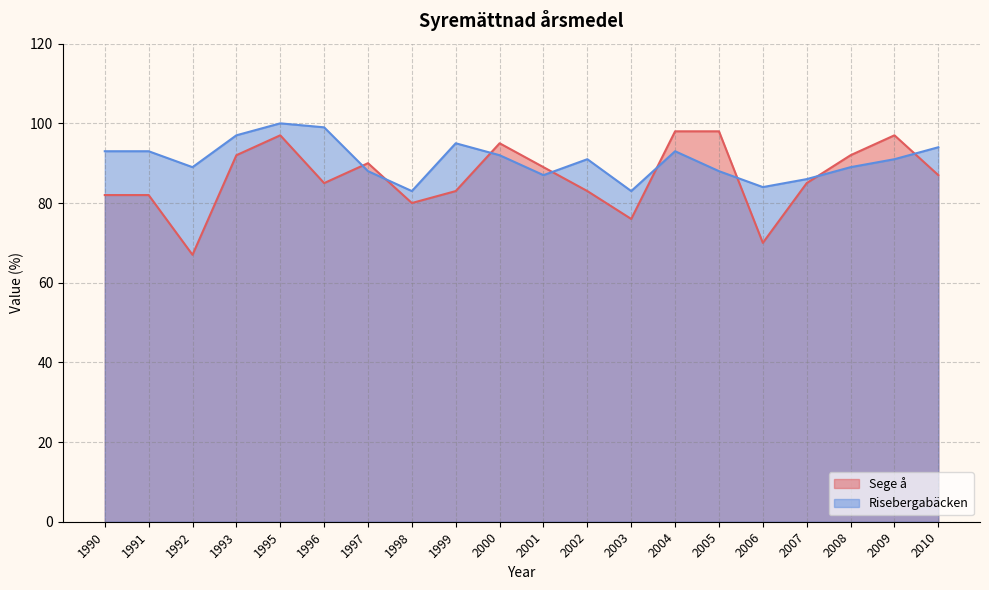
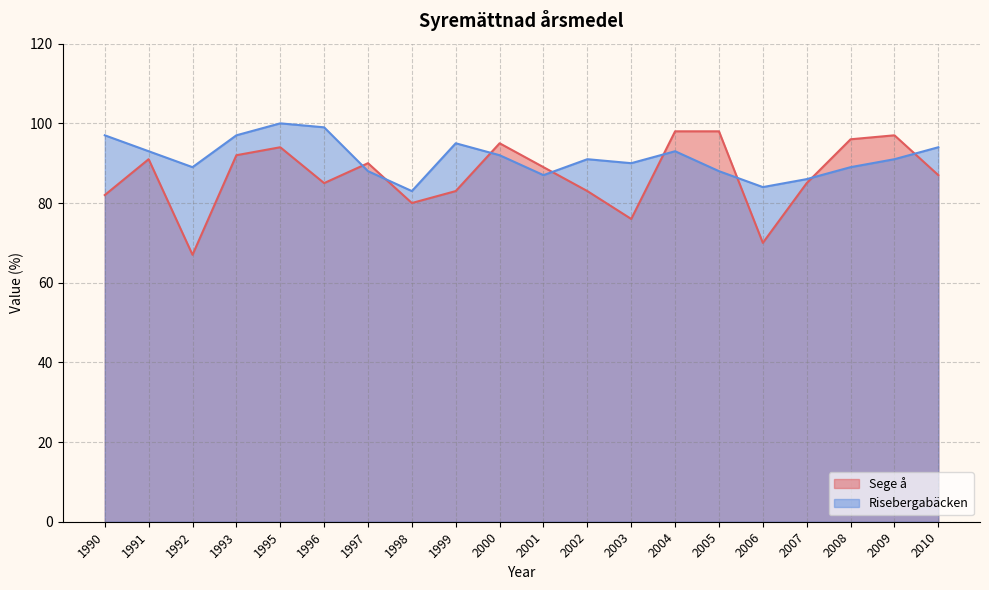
  {
    "Sege å": {
      "1990": 82,
-     "1991": 82,
+     "1991": 91,
      "1992": 67,
      "1993": 92,
-     "1995": 97,
+     "1995": 94,
      "1996": 85,
      "1997": 90,
      "1998": 80,
      "1999": 83,
      "2000": 95,
      "2001": 89,
      "2002": 83,
      "2003": 76,
      "2004": 98,
      "2005": 98,
      "2006": 70,
      "2007": 85,
-     "2008": 92,
+     "2008": 96,
      "2009": 97,
      "2010": 87
    },
    "Risebergabäcken": {
-     "1990": 93,
+     "1990": 97,
      "1991": 93,
      "1992": 89,
      "1993": 97,
      "1995": 100,
      "1996": 99,
      "1997": 88,
      "1998": 83,
      "1999": 95,
      "2000": 92,
      "2001": 87,
      "2002": 91,
-     "2003": 83,
+     "2003": 90,
      "2004": 93,
      "2005": 88,
      "2006": 84,
      "2007": 86,
      "2008": 89,
      "2009": 91,
      "2010": 94
    }
  }
